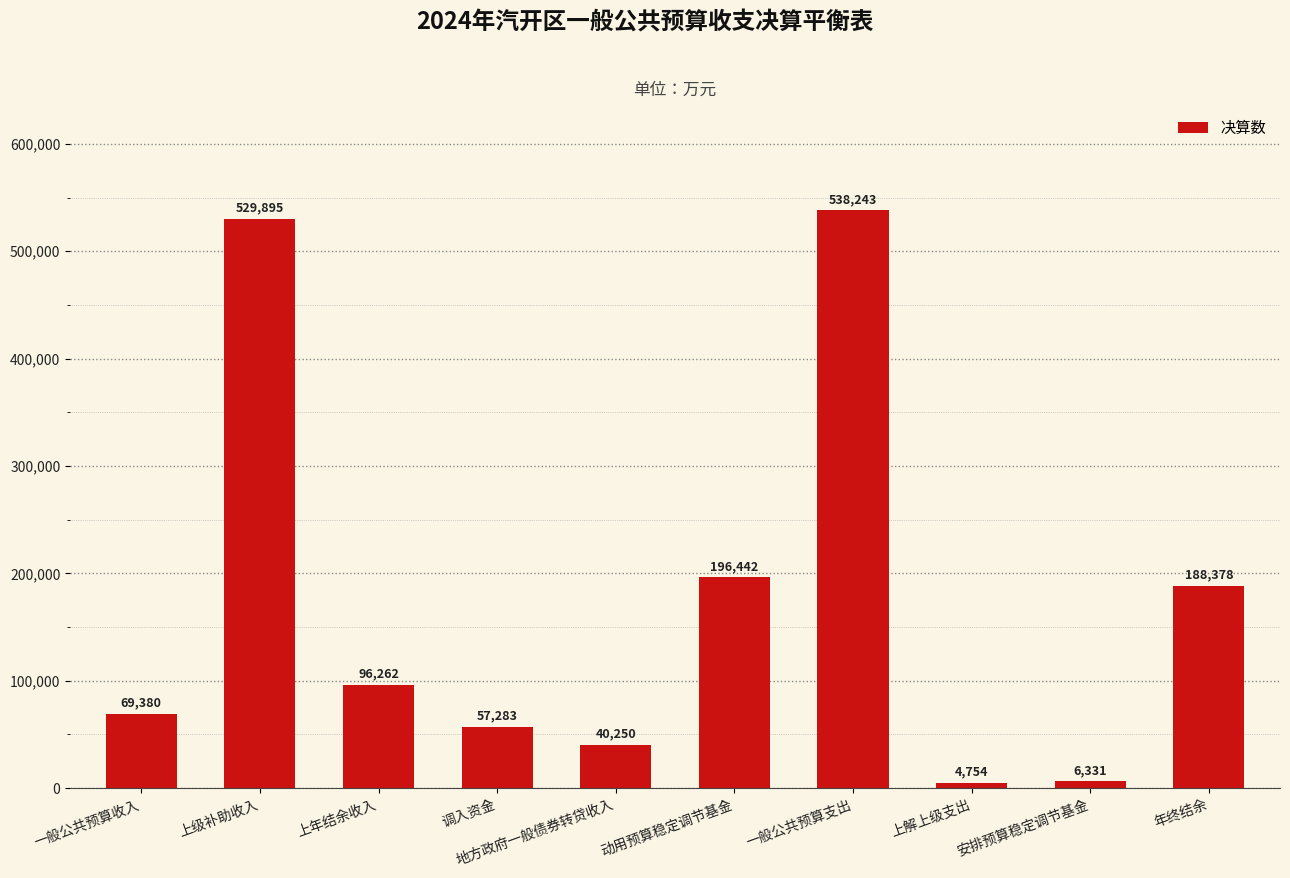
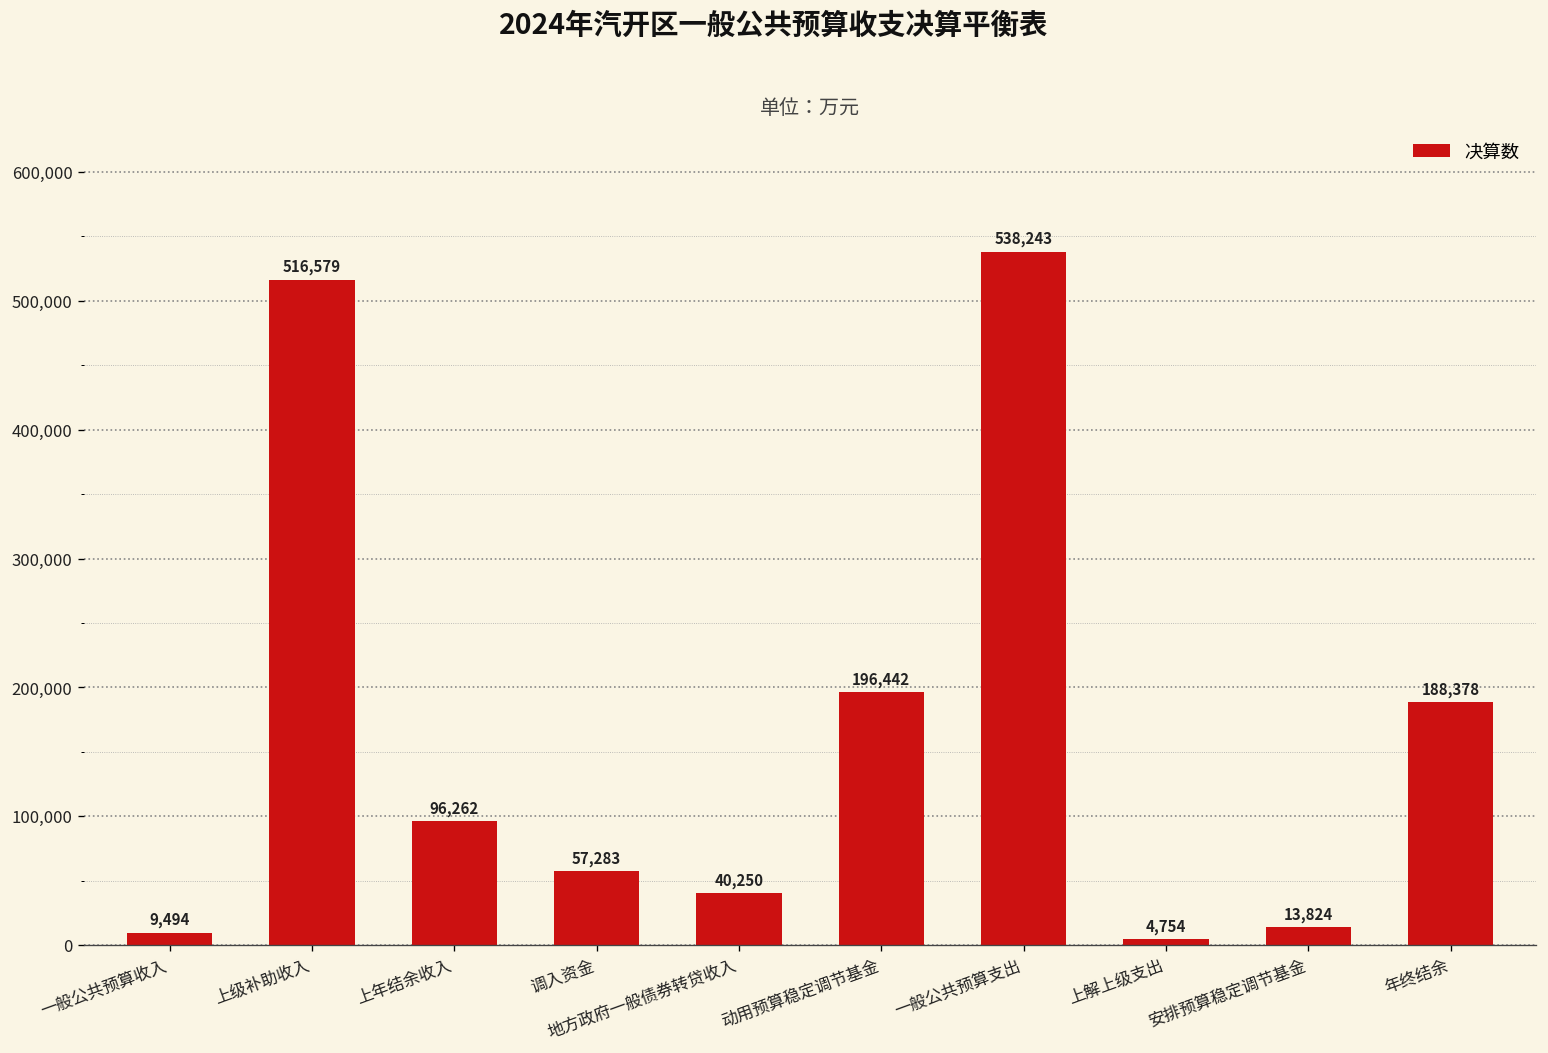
  {
-   "一般公共预算收入": "69,380",
-   "上级补助收入": "529,895",
+   "一般公共预算收入": "9,494",
+   "上级补助收入": "516,579",
    "上年结余收入": "96,262",
    "调入资金": "57,283",
    "地方政府一般债券转贷收入": "40,250",
    "动用预算稳定调节基金": "196,442",
    "一般公共预算支出": "538,243",
    "上解上级支出": "4,754",
-   "安排预算稳定调节基金": "6,331",
+   "安排预算稳定调节基金": "13,824",
    "年终结余": "188,378"
  }
